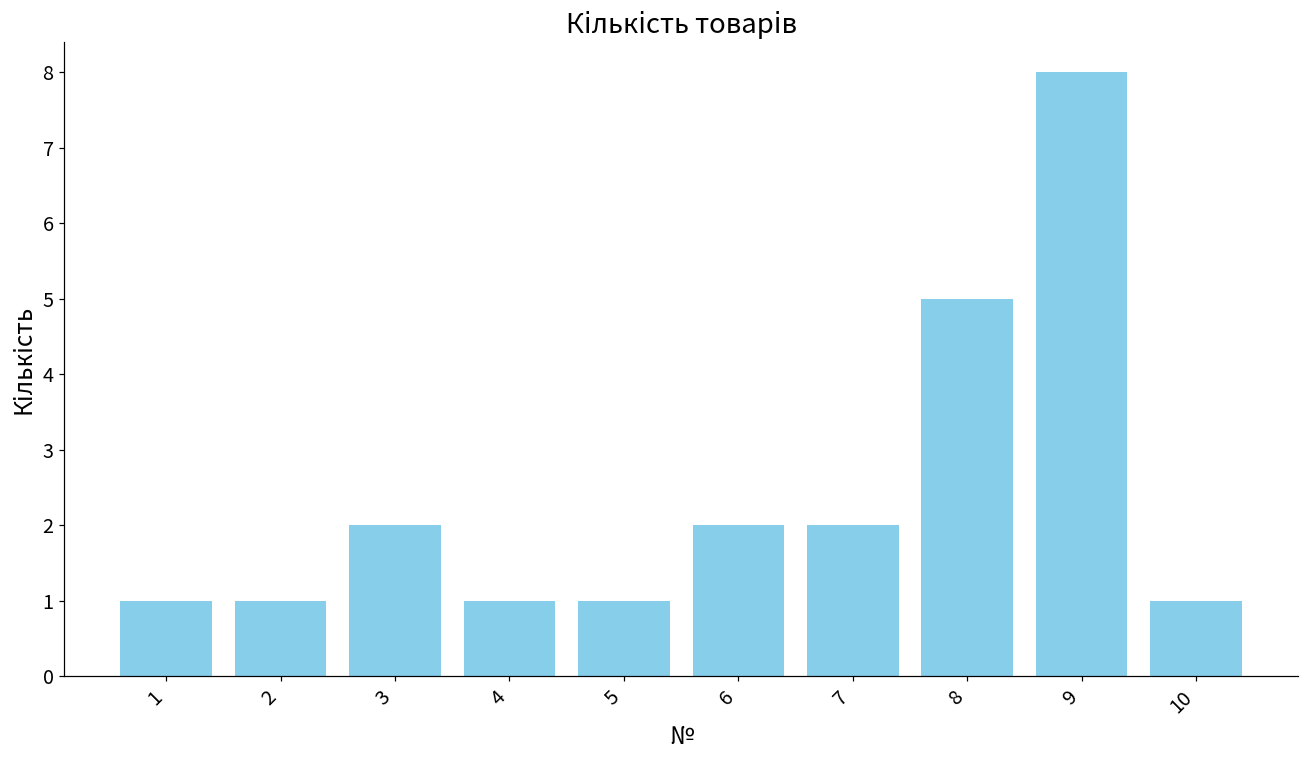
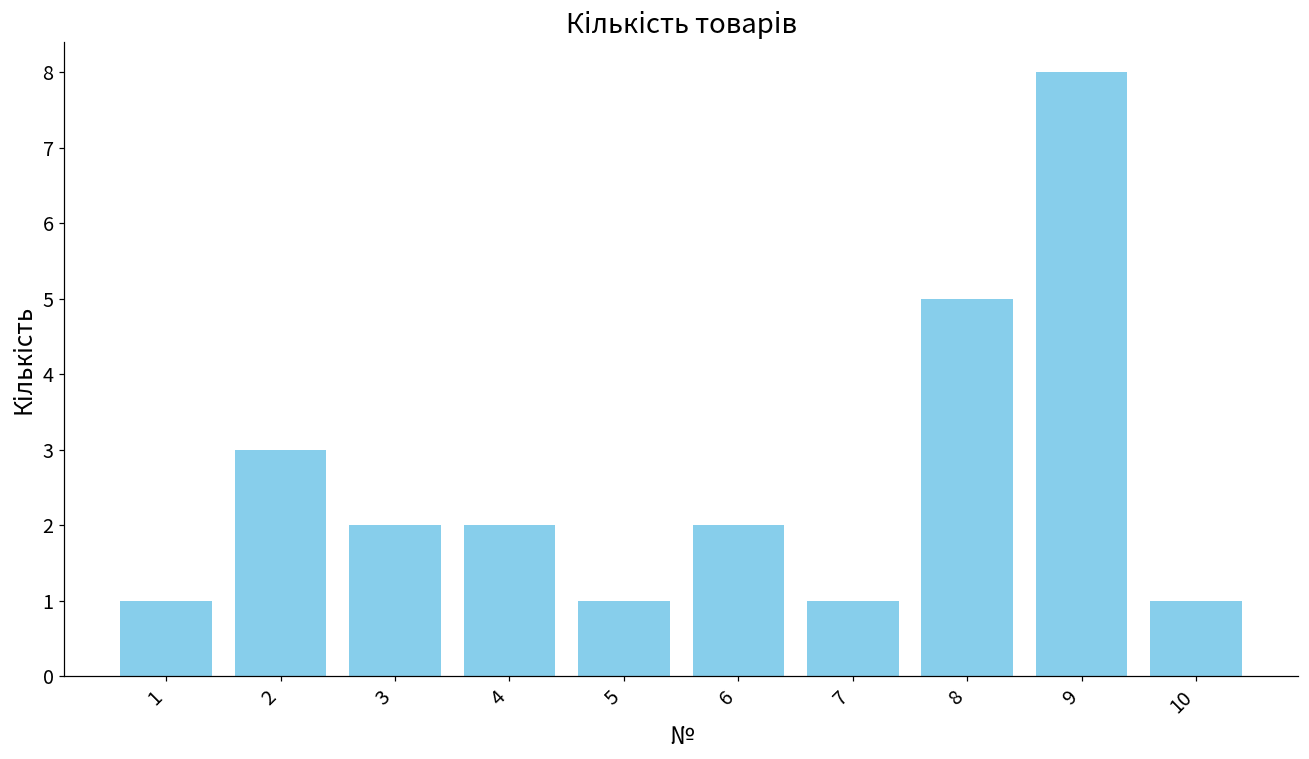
  {
    "1": 1,
-   "2": 1,
+   "2": 3,
    "3": 2,
-   "4": 1,
+   "4": 2,
    "5": 1,
    "6": 2,
-   "7": 2,
+   "7": 1,
    "8": 5,
    "9": 8,
    "10": 1
  }
